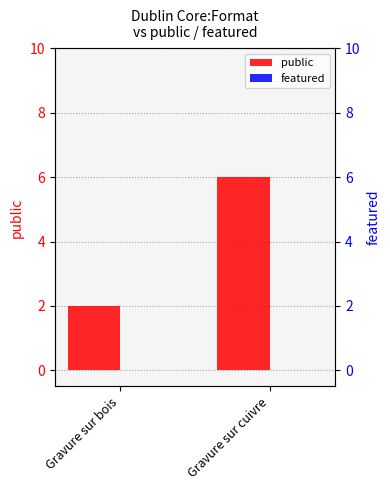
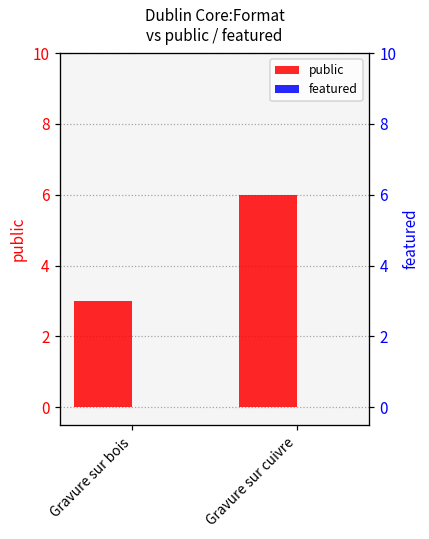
  {
    "public": {
-     "Gravure sur bois": 2,
+     "Gravure sur bois": 3,
      "Gravure sur cuivre": 6
    },
    "featured": {
      "Gravure sur bois": 0.0,
      "Gravure sur cuivre": 0.0
    }
  }
